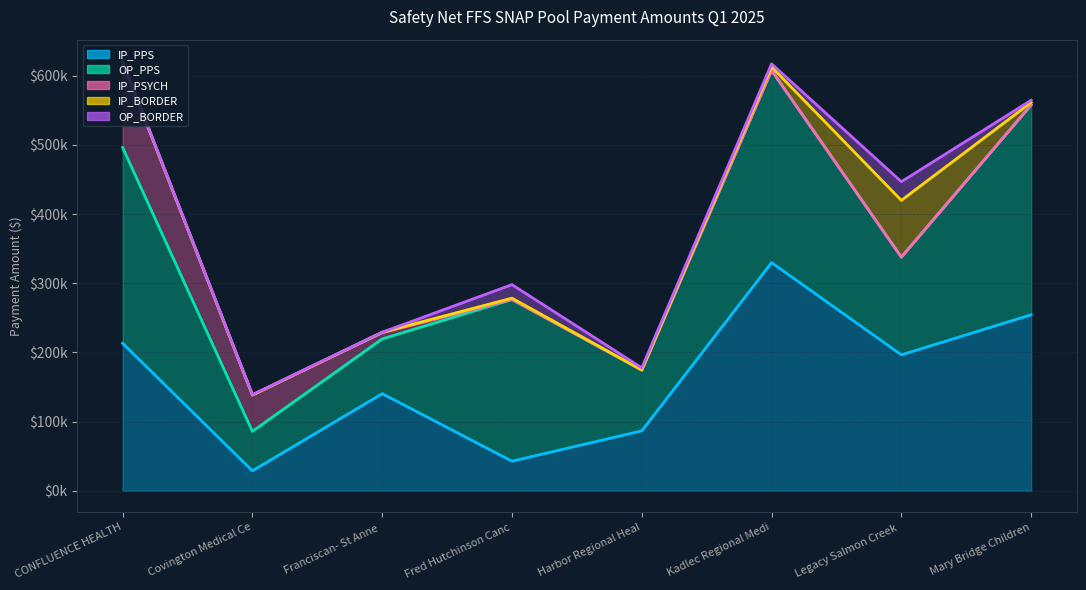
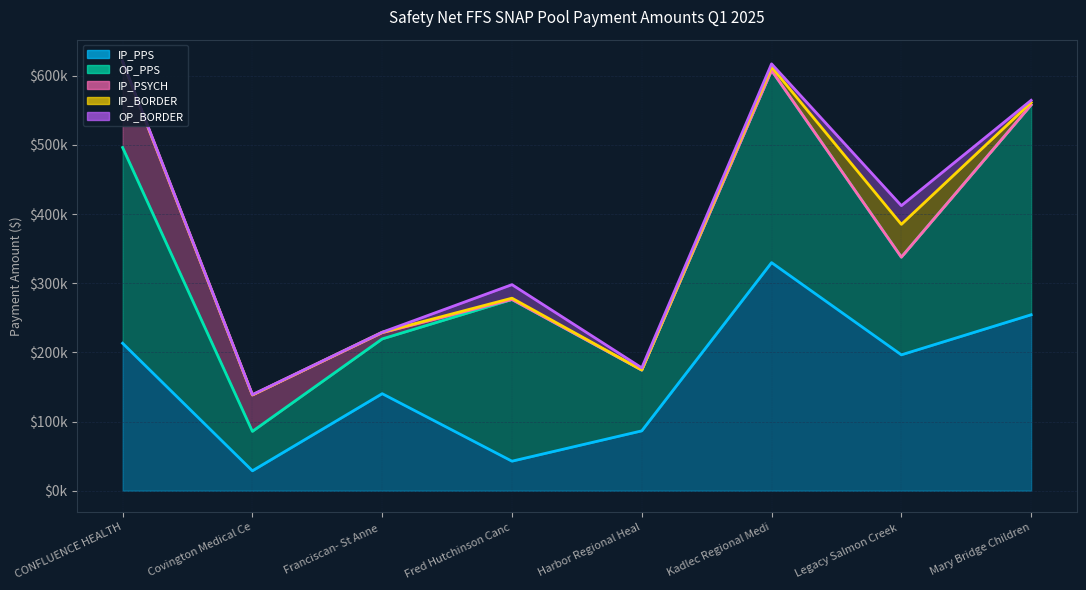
  {
    "IP_BORDER": {
      "Kadlec Regional Medi": "$0",
-     "Legacy Salmon Creek": "$80000"
+     "Legacy Salmon Creek": "$50000"
    }
  }
